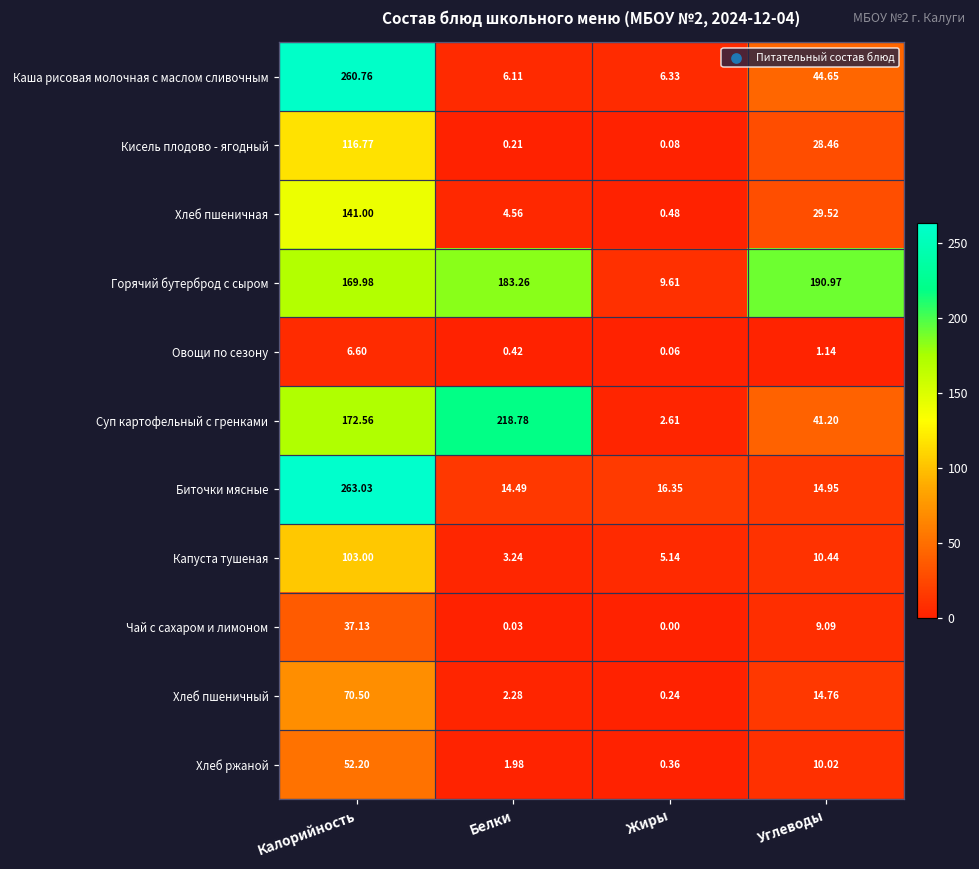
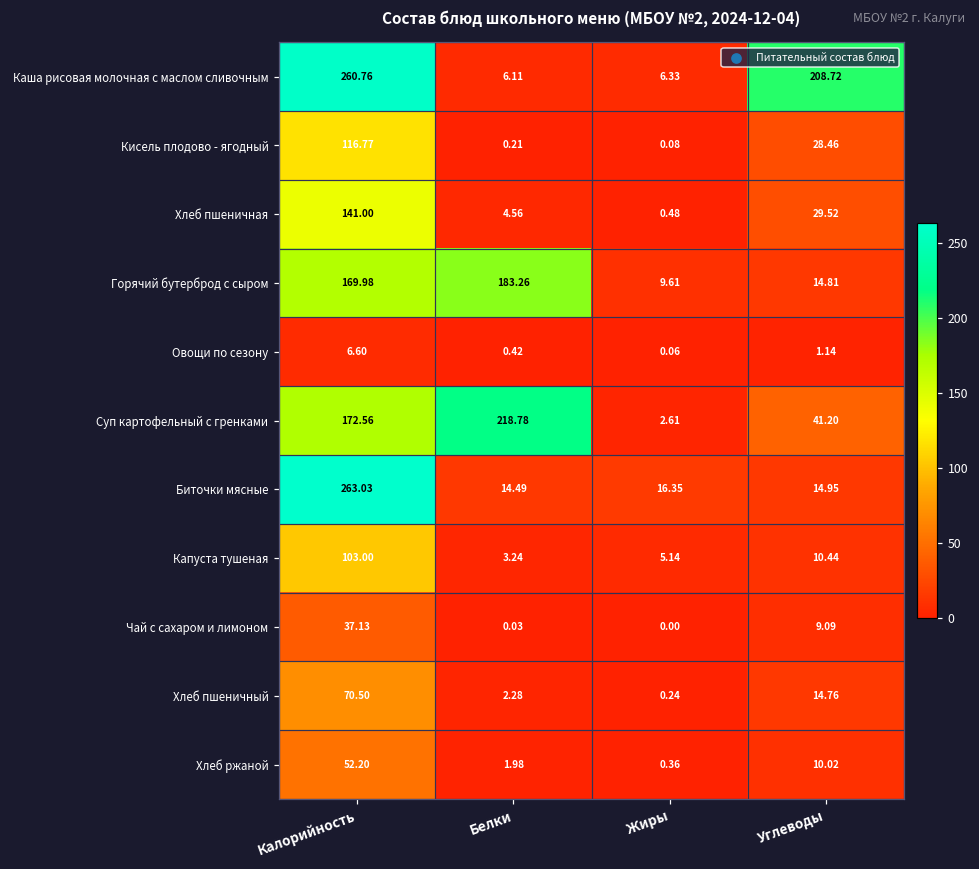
  {
    "Каша рисовая молочная с маслом сливочным": {
      "Калорийность": 260.76,
      "Белки": 6.11,
      "Жиры": 6.33,
-     "Углеводы": 44.65
+     "Углеводы": 208.72
    },
    "Кисель плодово - ягодный": {
      "Калорийность": 116.77,
      "Белки": 0.21,
      "Жиры": 0.08,
      "Углеводы": 28.46
    },
    "Хлеб пшеничная": {
      "Калорийность": 141.00,
      "Белки": 4.56,
      "Жиры": 0.48,
      "Углеводы": 29.52
    },
    "Горячий бутерброд с сыром": {
      "Калорийность": 169.98,
      "Белки": 183.26,
      "Жиры": 9.61,
-     "Углеводы": 190.97
+     "Углеводы": 14.81
    },
    "Овощи по сезону": {
      "Калорийность": 6.60,
      "Белки": 0.42,
      "Жиры": 0.06,
      "Углеводы": 1.14
    },
    "Суп картофельный с гренками": {
      "Калорийность": 172.56,
      "Белки": 218.78,
      "Жиры": 2.61,
      "Углеводы": 41.20
    },
    "Биточки мясные": {
      "Калорийность": 263.03,
      "Белки": 14.49,
      "Жиры": 16.35,
      "Углеводы": 14.95
    },
    "Капуста тушеная": {
      "Калорийность": 103.00,
      "Белки": 3.24,
      "Жиры": 5.14,
      "Углеводы": 10.44
    },
    "Чай с сахаром и лимоном": {
      "Калорийность": 37.13,
      "Белки": 0.03,
      "Жиры": 0.00,
      "Углеводы": 9.09
    },
    "Хлеб пшеничный": {
      "Калорийность": 70.50,
      "Белки": 2.28,
      "Жиры": 0.24,
      "Углеводы": 14.76
    },
    "Хлеб ржаной": {
      "Калорийность": 52.20,
      "Белки": 1.98,
      "Жиры": 0.36,
      "Углеводы": 10.02
    }
  }
